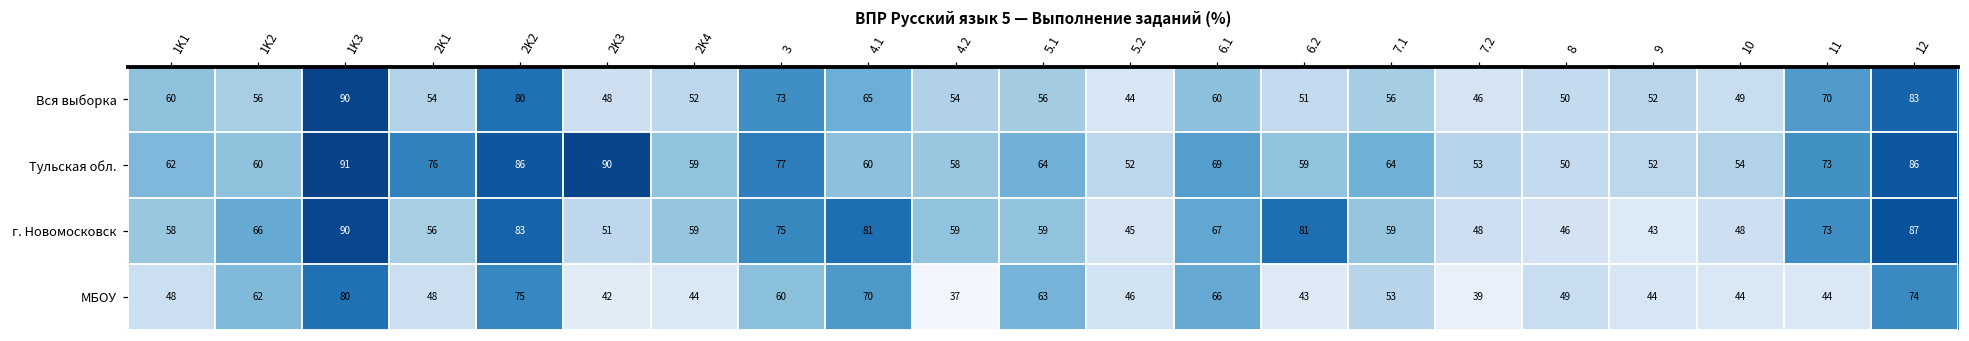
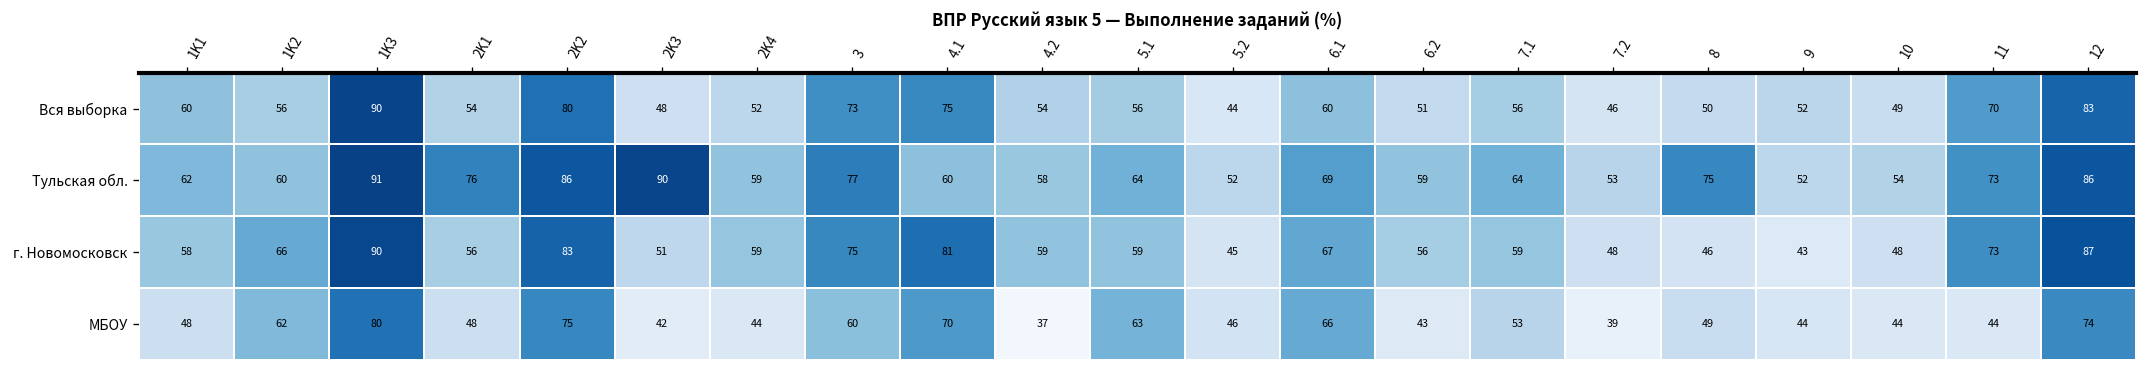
  {
    "Вся выборка": {
      "1K1": 60,
      "1K2": 56,
      "1K3": 90,
      "2K1": 54,
      "2K2": 80,
      "2K3": 48,
      "2K4": 52,
      "3": 73,
-     "4.1": 65,
+     "4.1": 75,
      "4.2": 54,
      "5.1": 56,
      "5.2": 44,
      "6.1": 60,
      "6.2": 51,
      "7.1": 56,
      "7.2": 46,
      "8": 50,
      "9": 52,
      "10": 49,
      "11": 70,
      "12": 83
    },
    "Тульская обл.": {
      "1K1": 62,
      "1K2": 60,
      "1K3": 91,
      "2K1": 76,
      "2K2": 86,
      "2K3": 90,
      "2K4": 59,
      "3": 77,
      "4.1": 60,
      "4.2": 58,
      "5.1": 64,
      "5.2": 52,
      "6.1": 69,
      "6.2": 59,
      "7.1": 64,
      "7.2": 53,
-     "8": 50,
+     "8": 75,
      "9": 52,
      "10": 54,
      "11": 73,
      "12": 86
    },
    "г. Новомосковск": {
      "1K1": 58,
      "1K2": 66,
      "1K3": 90,
      "2K1": 56,
      "2K2": 83,
      "2K3": 51,
      "2K4": 59,
      "3": 75,
      "4.1": 81,
      "4.2": 59,
      "5.1": 59,
      "5.2": 45,
      "6.1": 67,
-     "6.2": 81,
+     "6.2": 56,
      "7.1": 59,
      "7.2": 48,
      "8": 46,
      "9": 43,
      "10": 48,
      "11": 73,
      "12": 87
    },
    "МБОУ": {
      "1K1": 48,
      "1K2": 62,
      "1K3": 80,
      "2K1": 48,
      "2K2": 75,
      "2K3": 42,
      "2K4": 44,
      "3": 60,
      "4.1": 70,
      "4.2": 37,
      "5.1": 63,
      "5.2": 46,
      "6.1": 66,
      "6.2": 43,
      "7.1": 53,
      "7.2": 39,
      "8": 49,
      "9": 44,
      "10": 44,
      "11": 44,
      "12": 74
    }
  }
